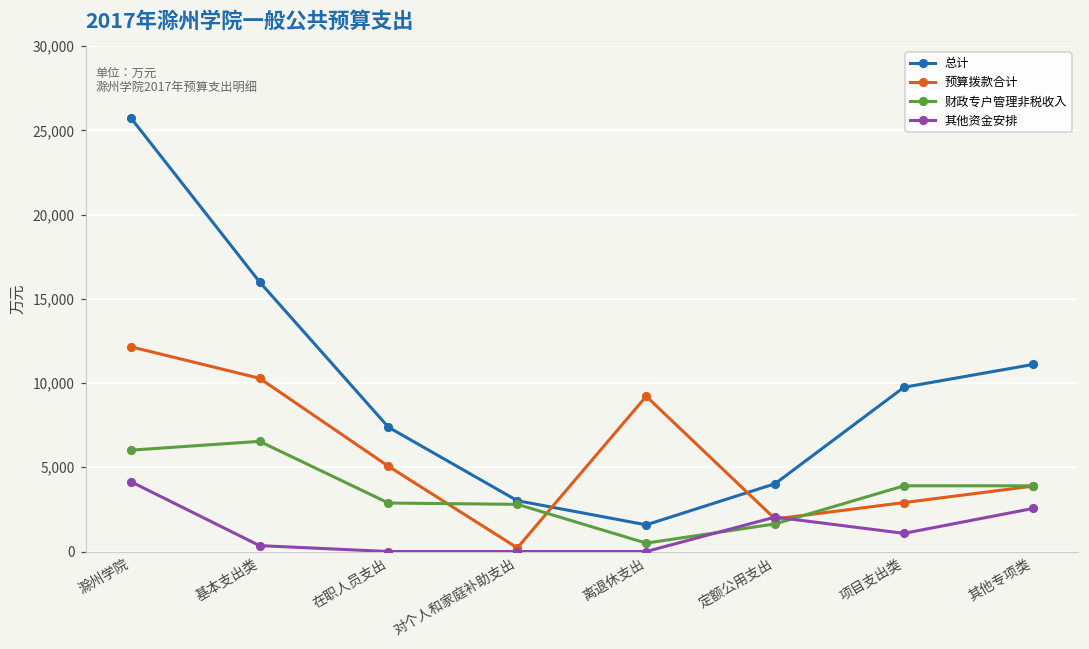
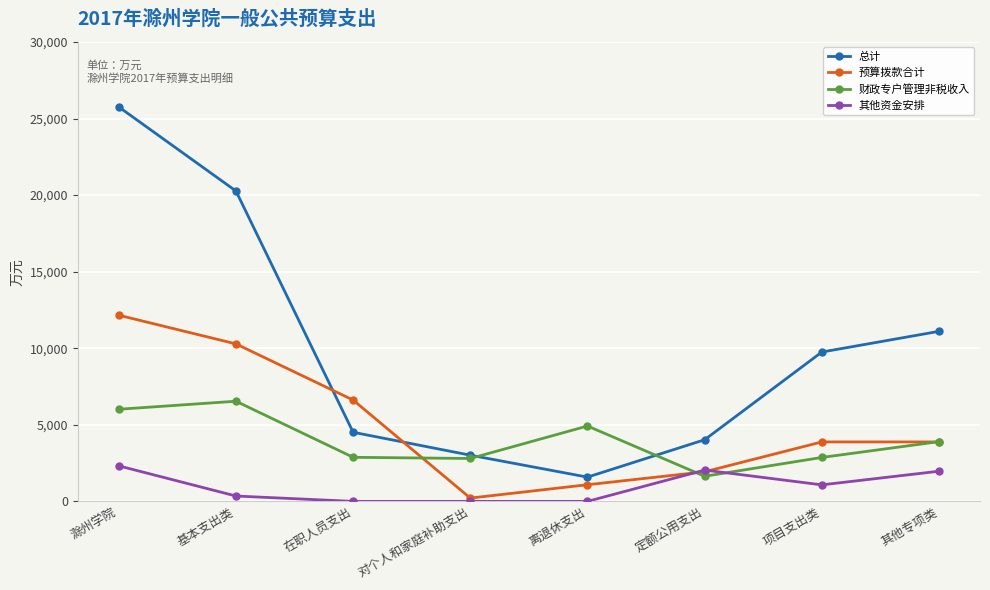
  {
    "总计": {
      "滁州学院": "25,800",
-     "基本支出类": "16,000",
-     "在职人员支出": "7,400",
+     "基本支出类": "20,300",
+     "在职人员支出": "4,500",
      "对个人和家庭补助支出": "3,000",
      "离退休支出": "1,600",
      "定额公用支出": "4,000",
      "项目支出类": "9,800",
      "其他专项类": "11,100"
    },
    "预算拨款合计": {
      "滁州学院": "12,200",
      "基本支出类": "10,300",
-     "在职人员支出": "5,100",
+     "在职人员支出": "6,600",
      "对个人和家庭补助支出": "200",
-     "离退休支出": "9,200",
-     "项目支出类": "2,900"
+     "离退休支出": "1,100",
+     "项目支出类": "3,900"
    },
    "财政专户管理非税收入": {
      "滁州学院": "6,000",
      "基本支出类": "6,500",
      "在职人员支出": "2,900",
      "对个人和家庭补助支出": "2,800",
-     "离退休支出": "500",
+     "离退休支出": "4,900",
      "定额公用支出": "1,600",
-     "项目支出类": "3,900"
+     "项目支出类": "2,900"
    },
    "其他资金安排": {
-     "滁州学院": "4,200",
+     "滁州学院": "2,300",
      "基本支出类": "400",
      "在职人员支出": "0",
      "对个人和家庭补助支出": "0",
      "离退休支出": "0",
      "项目支出类": "1,100",
-     "其他专项类": "2,600"
+     "其他专项类": "2,000"
    }
  }
